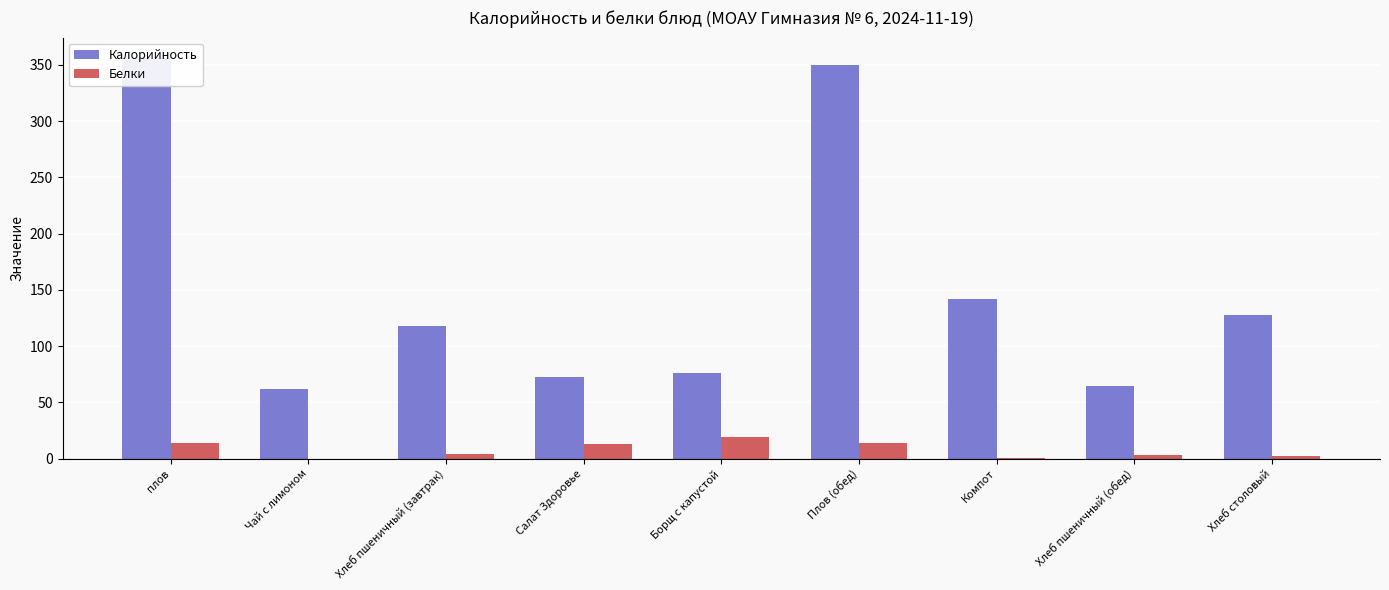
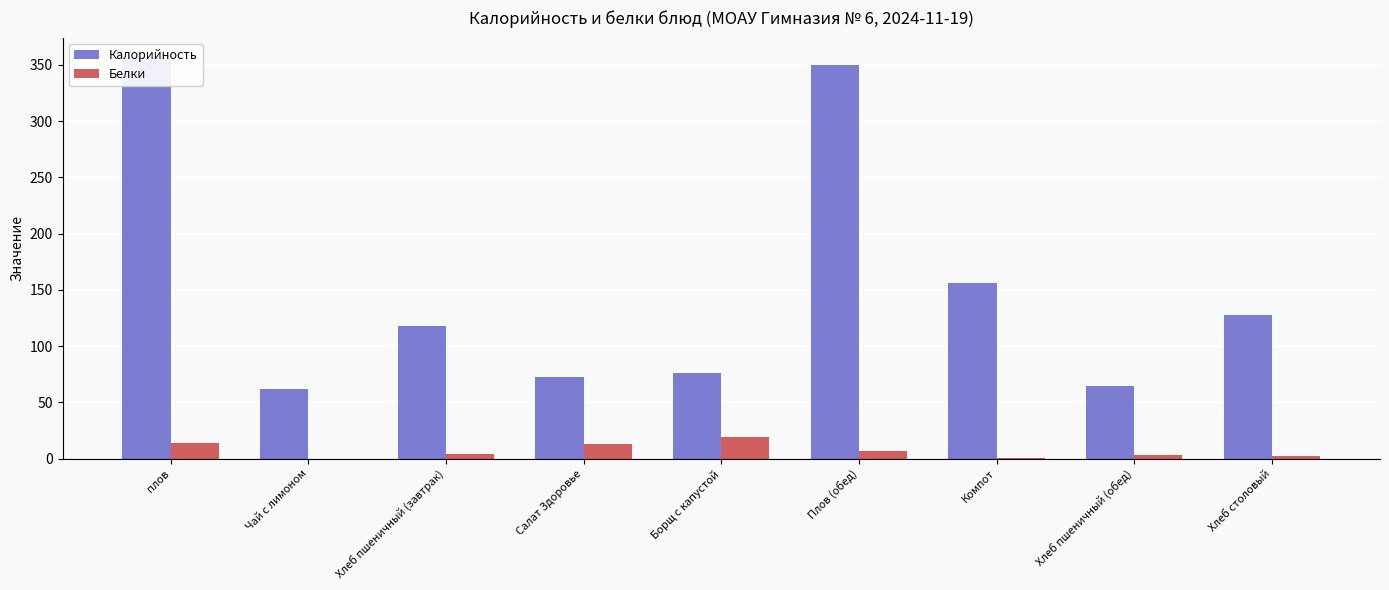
  {
    "Калорийность": {
      "Чай с лимоном": 62,
      "Хлеб пшеничный (завтрак)": 118,
      "Салат Здоровье": 72,
      "Борщ с капустой": 76,
      "Плов (обед)": 350,
-     "Компот": 142,
+     "Компот": 156,
      "Хлеб пшеничный (обед)": 64,
      "Хлеб столовый": 128
    },
    "Белки": {
      "плов": 14,
      "Хлеб пшеничный (завтрак)": 4,
      "Салат Здоровье": 13,
      "Борщ с капустой": 19,
-     "Плов (обед)": 14,
+     "Плов (обед)": 7,
      "Хлеб пшеничный (обед)": 3,
      "Хлеб столовый": 3
    }
  }
